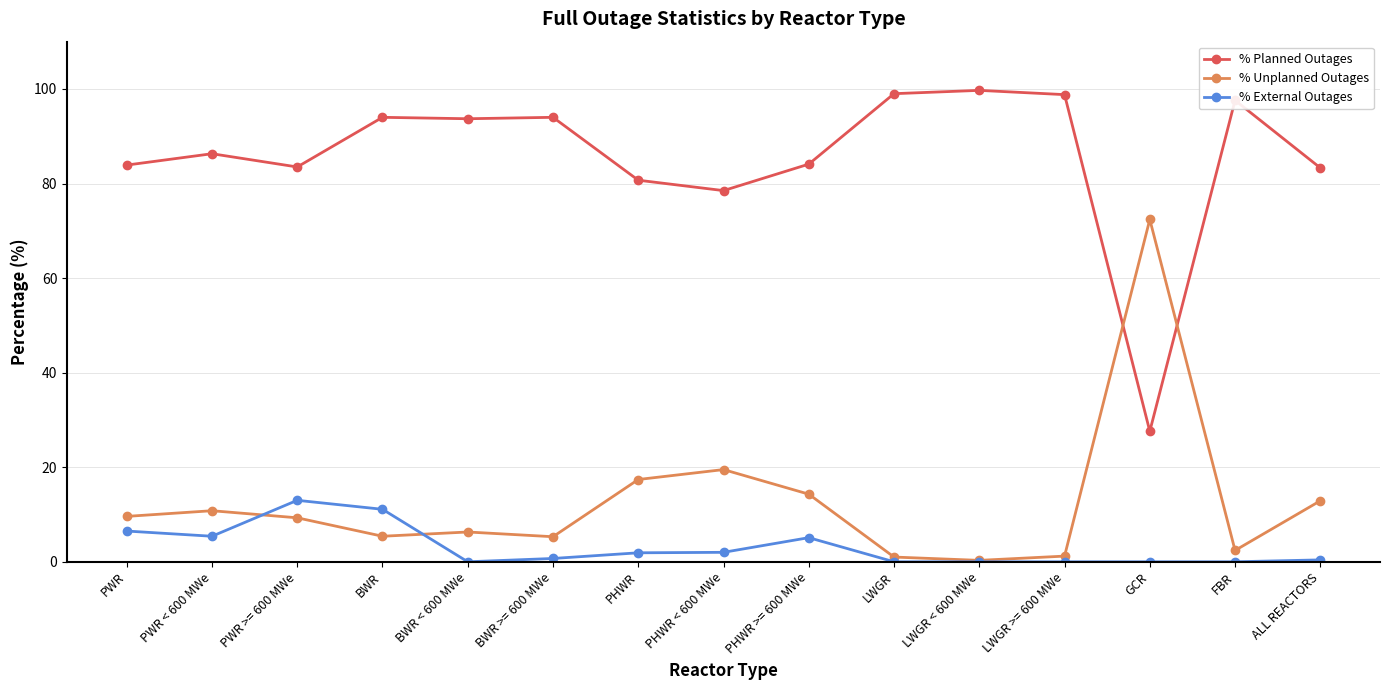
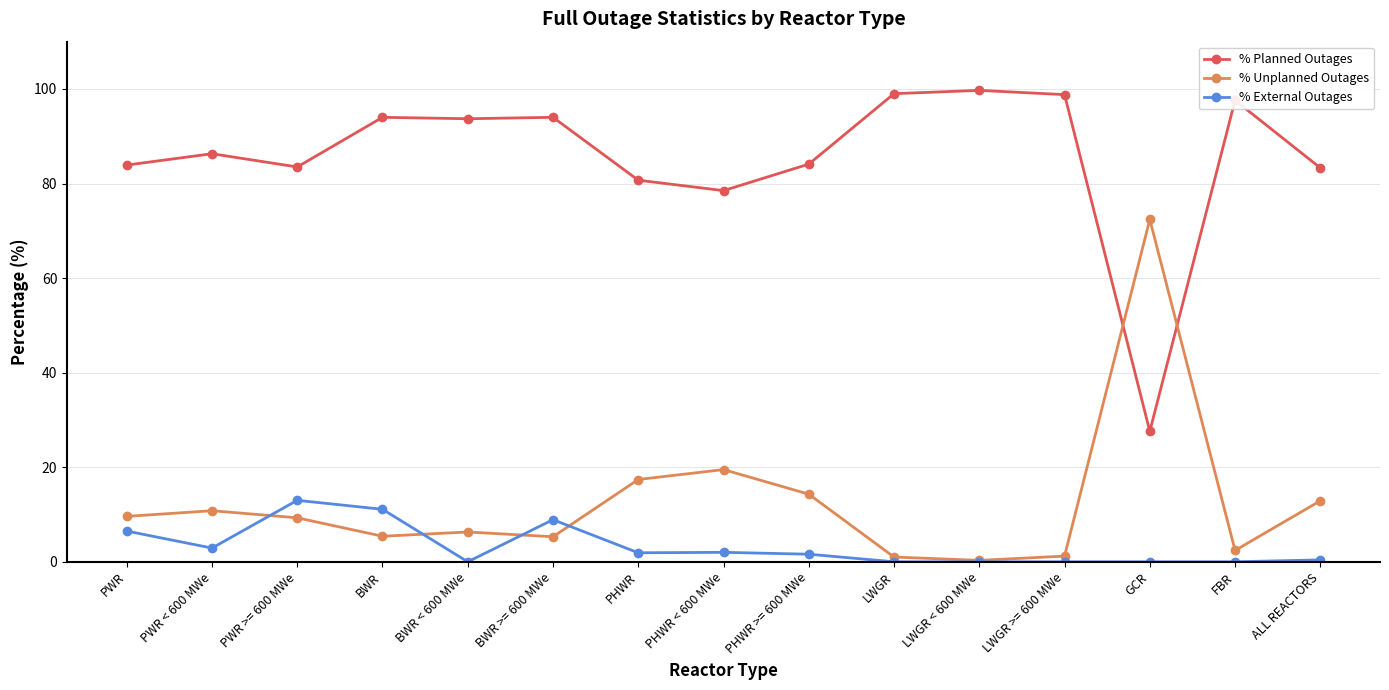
  {
    "% External Outages": {
      "PWR": 7,
-     "PWR < 600 MWe": 5,
+     "PWR < 600 MWe": 3,
      "PWR >= 600 MWe": 13,
      "BWR": 11,
      "BWR < 600 MWe": 0,
-     "BWR >= 600 MWe": 1,
+     "BWR >= 600 MWe": 9,
      "PHWR": 2,
      "PHWR < 600 MWe": 2,
-     "PHWR >= 600 MWe": 5,
+     "PHWR >= 600 MWe": 2,
      "LWGR": 0,
      "LWGR >= 600 MWe": 0,
      "GCR": 0,
      "FBR": 0,
      "ALL REACTORS": 0
    }
  }
